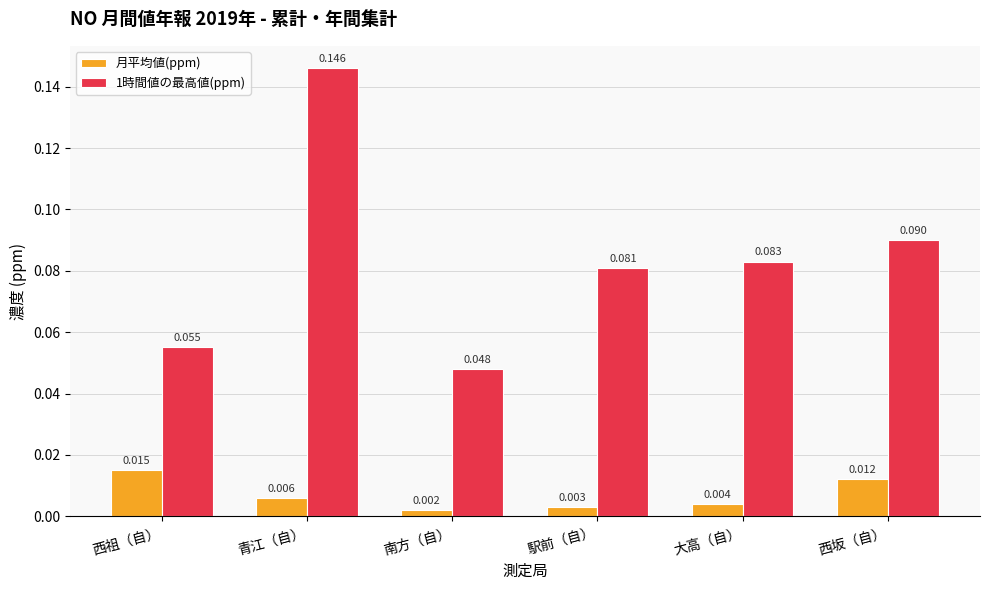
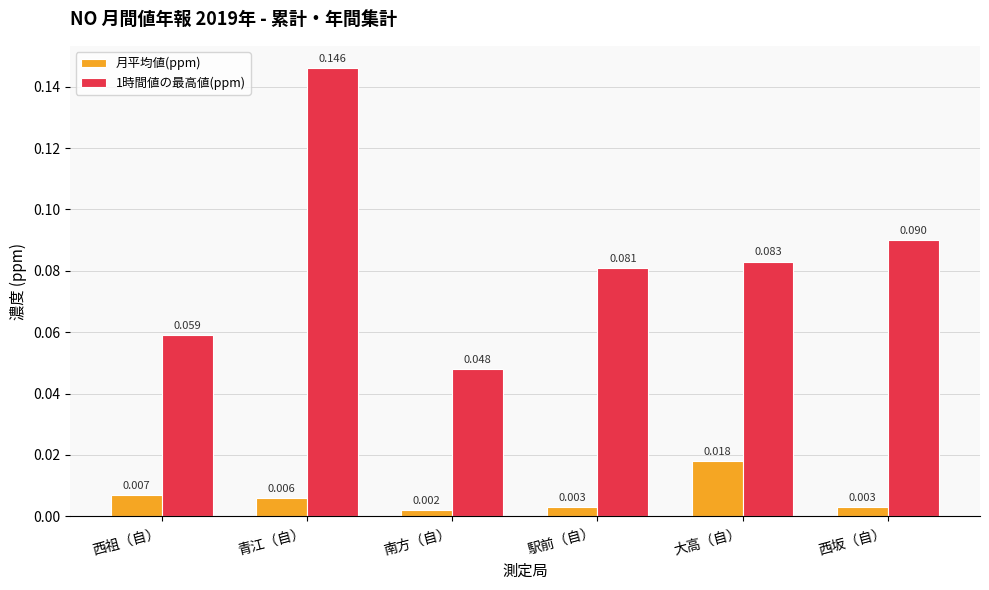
  {
    "月平均値(ppm)": {
-     "西祖（自）": 0.015,
+     "西祖（自）": 0.007,
      "青江（自）": 0.006,
      "南方（自）": 0.002,
      "駅前（自）": 0.003,
-     "大高（自）": 0.004,
-     "西坂（自）": 0.012
+     "大高（自）": 0.018,
+     "西坂（自）": 0.003
    },
    "1時間値の最高値(ppm)": {
-     "西祖（自）": 0.055,
+     "西祖（自）": 0.059,
      "青江（自）": 0.146,
      "南方（自）": 0.048,
      "駅前（自）": 0.081,
      "大高（自）": 0.083,
      "西坂（自）": 0.090
    }
  }
